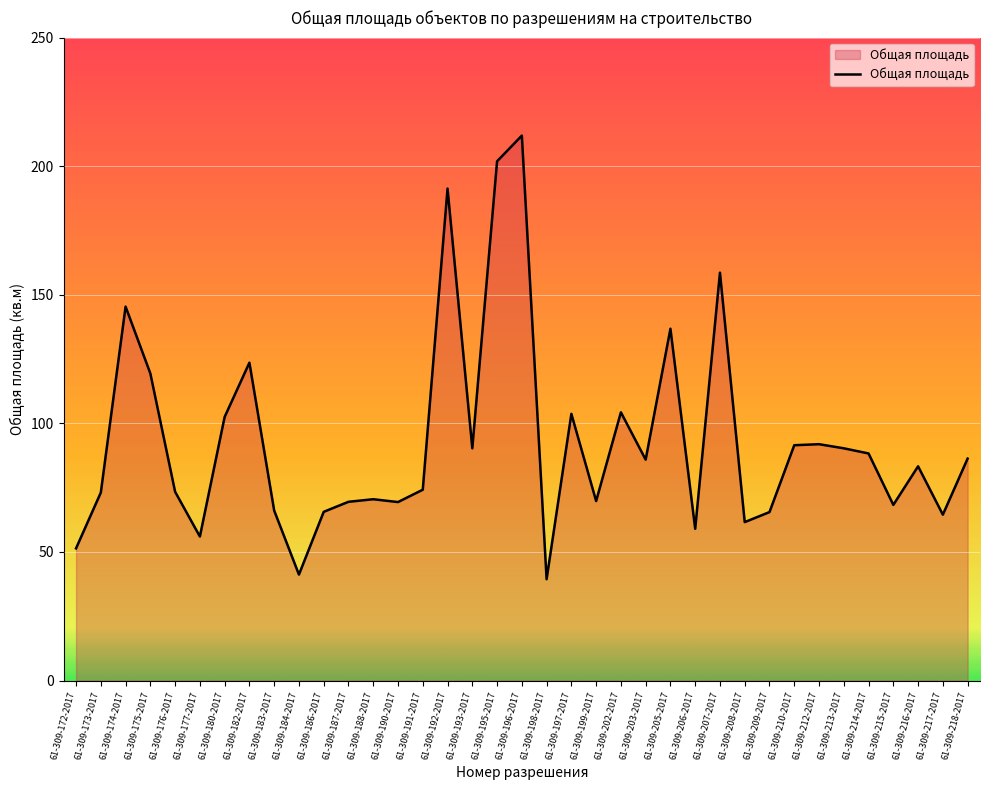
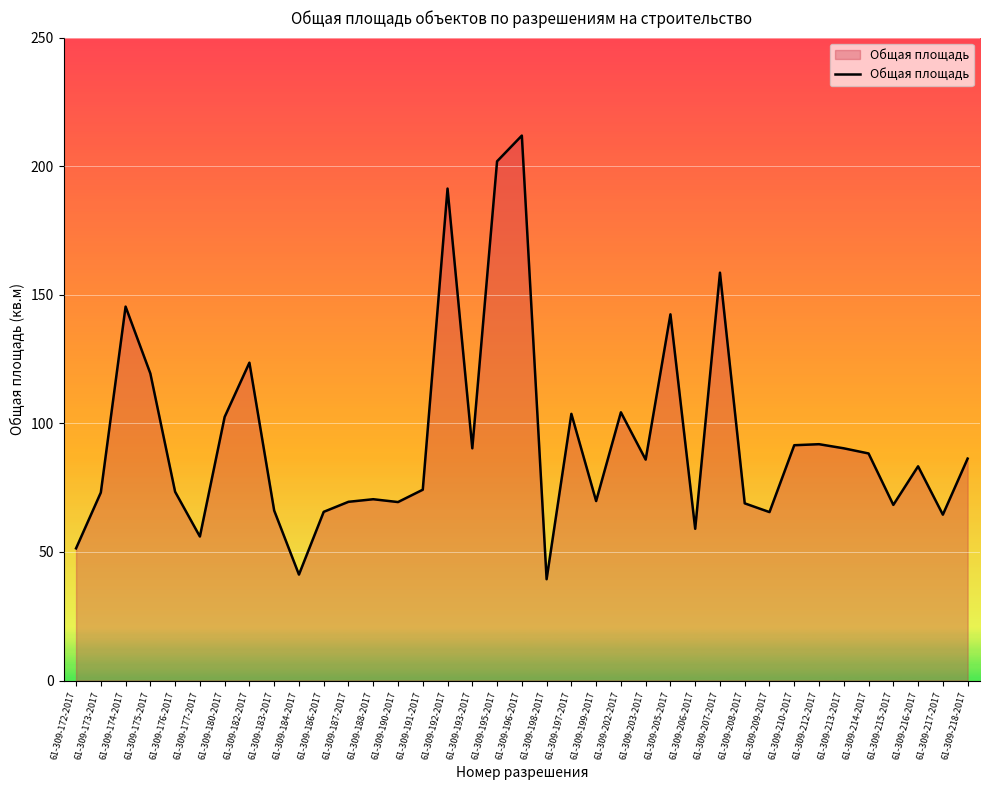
  {
    "61-309-172-2017": 51,
    "61-309-173-2017": 73,
    "61-309-174-2017": 145,
    "61-309-175-2017": 119,
    "61-309-176-2017": 73,
    "61-309-177-2017": 56,
    "61-309-180-2017": 103,
    "61-309-182-2017": 124,
    "61-309-183-2017": 66,
    "61-309-184-2017": 41,
    "61-309-186-2017": 66,
    "61-309-187-2017": 70,
    "61-309-188-2017": 71,
    "61-309-190-2017": 69,
    "61-309-191-2017": 74,
    "61-309-192-2017": 191,
    "61-309-193-2017": 90,
    "61-309-195-2017": 202,
    "61-309-196-2017": 212,
    "61-309-198-2017": 39,
    "61-309-197-2017": 104,
    "61-309-199-2017": 70,
    "61-309-202-2017": 104,
    "61-309-203-2017": 86,
-   "61-309-205-2017": 137,
+   "61-309-205-2017": 142,
    "61-309-206-2017": 59,
    "61-309-207-2017": 159,
-   "61-309-208-2017": 62,
+   "61-309-208-2017": 69,
    "61-309-209-2017": 66,
    "61-309-210-2017": 92,
    "61-309-212-2017": 92,
    "61-309-213-2017": 90,
    "61-309-214-2017": 88,
    "61-309-215-2017": 68,
    "61-309-216-2017": 83,
    "61-309-217-2017": 65,
    "61-309-218-2017": 86
  }
